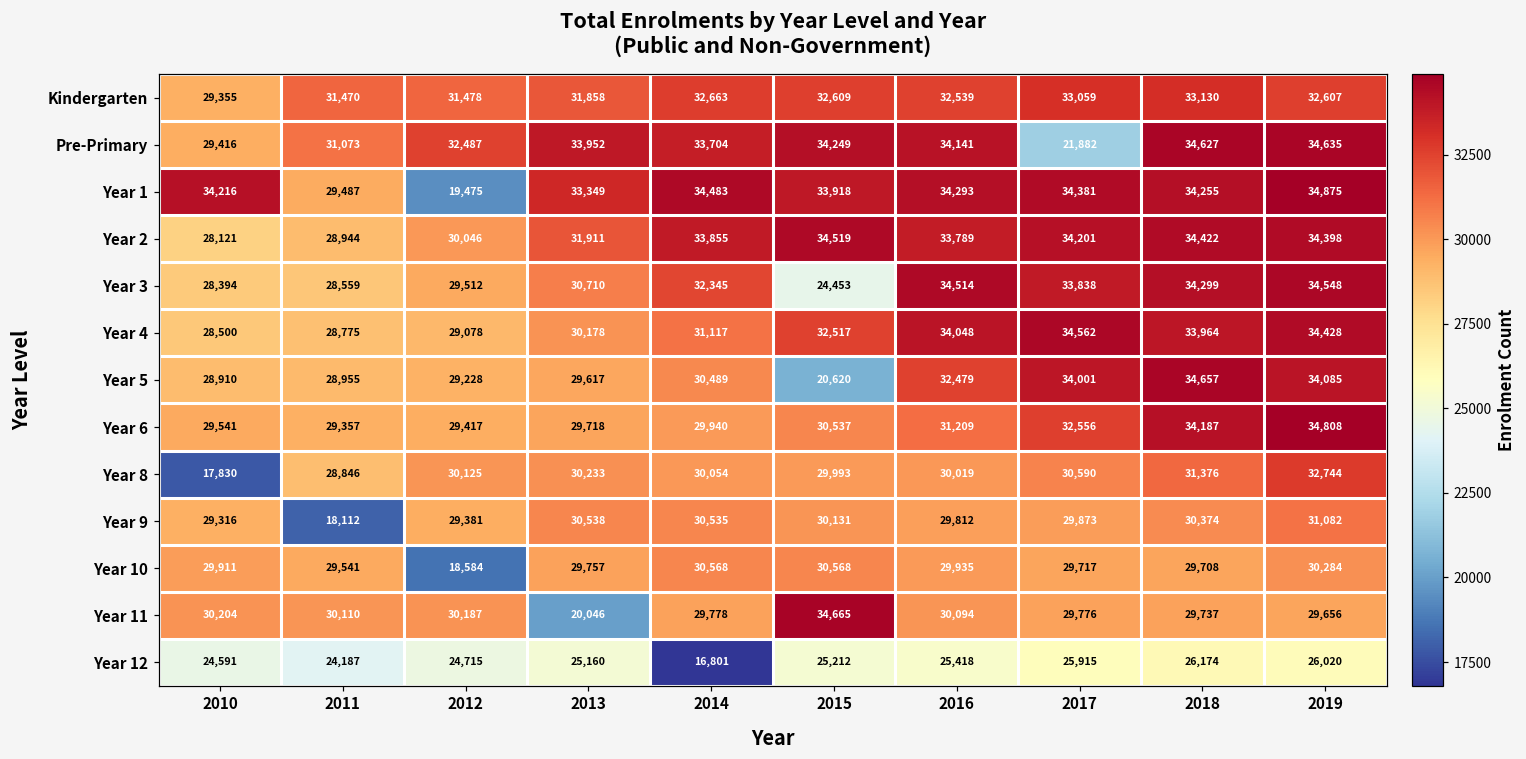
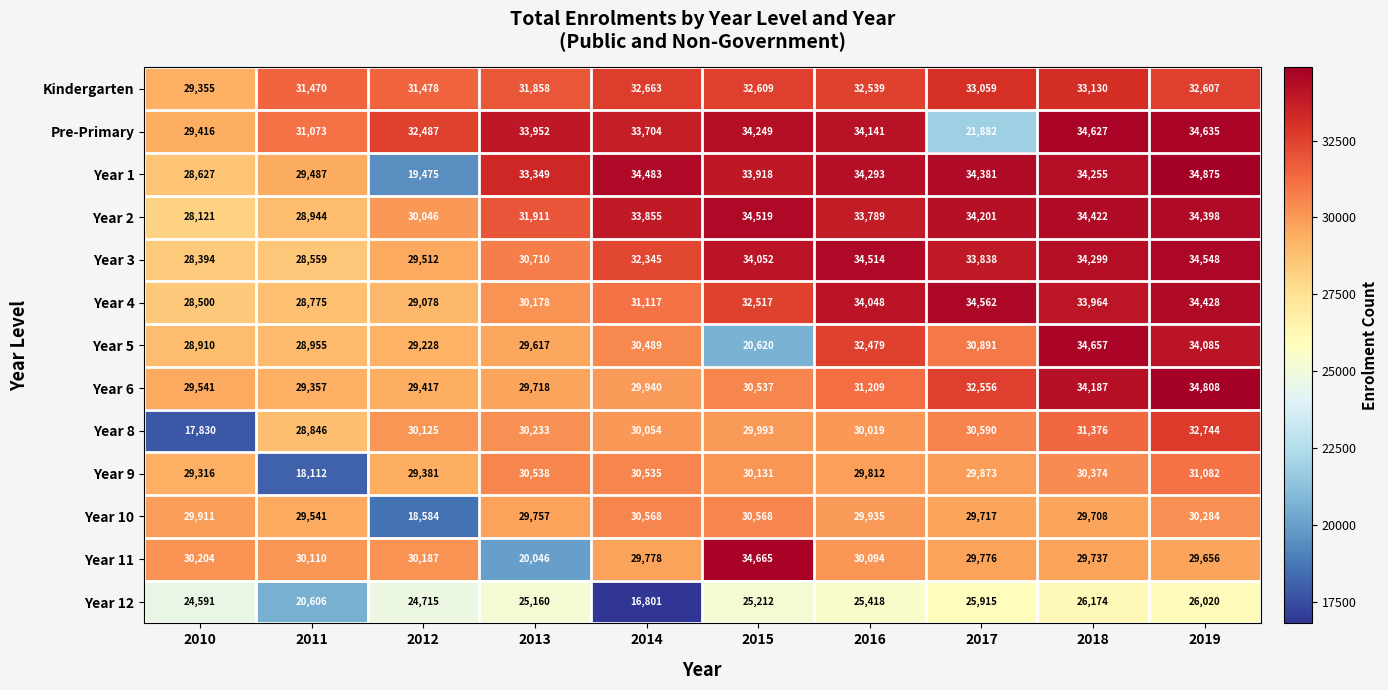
  {
    "Kindergarten": {
      "2010": "29,355",
      "2011": "31,470",
      "2012": "31,478",
      "2013": "31,858",
      "2014": "32,663",
      "2015": "32,609",
      "2016": "32,539",
      "2017": "33,059",
      "2018": "33,130",
      "2019": "32,607"
    },
    "Pre-Primary": {
      "2010": "29,416",
      "2011": "31,073",
      "2012": "32,487",
      "2013": "33,952",
      "2014": "33,704",
      "2015": "34,249",
      "2016": "34,141",
      "2017": "21,882",
      "2018": "34,627",
      "2019": "34,635"
    },
    "Year 1": {
-     "2010": "34,216",
+     "2010": "28,627",
      "2011": "29,487",
      "2012": "19,475",
      "2013": "33,349",
      "2014": "34,483",
      "2015": "33,918",
      "2016": "34,293",
      "2017": "34,381",
      "2018": "34,255",
      "2019": "34,875"
    },
    "Year 2": {
      "2010": "28,121",
      "2011": "28,944",
      "2012": "30,046",
      "2013": "31,911",
      "2014": "33,855",
      "2015": "34,519",
      "2016": "33,789",
      "2017": "34,201",
      "2018": "34,422",
      "2019": "34,398"
    },
    "Year 3": {
      "2010": "28,394",
      "2011": "28,559",
      "2012": "29,512",
      "2013": "30,710",
      "2014": "32,345",
-     "2015": "24,453",
+     "2015": "34,052",
      "2016": "34,514",
      "2017": "33,838",
      "2018": "34,299",
      "2019": "34,548"
    },
    "Year 4": {
      "2010": "28,500",
      "2011": "28,775",
      "2012": "29,078",
      "2013": "30,178",
      "2014": "31,117",
      "2015": "32,517",
      "2016": "34,048",
      "2017": "34,562",
      "2018": "33,964",
      "2019": "34,428"
    },
    "Year 5": {
      "2010": "28,910",
      "2011": "28,955",
      "2012": "29,228",
      "2013": "29,617",
      "2014": "30,489",
      "2015": "20,620",
      "2016": "32,479",
-     "2017": "34,001",
+     "2017": "30,891",
      "2018": "34,657",
      "2019": "34,085"
    },
    "Year 6": {
      "2010": "29,541",
      "2011": "29,357",
      "2012": "29,417",
      "2013": "29,718",
      "2014": "29,940",
      "2015": "30,537",
      "2016": "31,209",
      "2017": "32,556",
      "2018": "34,187",
      "2019": "34,808"
    },
    "Year 8": {
      "2010": "17,830",
      "2011": "28,846",
      "2012": "30,125",
      "2013": "30,233",
      "2014": "30,054",
      "2015": "29,993",
      "2016": "30,019",
      "2017": "30,590",
      "2018": "31,376",
      "2019": "32,744"
    },
    "Year 9": {
      "2010": "29,316",
      "2011": "18,112",
      "2012": "29,381",
      "2013": "30,538",
      "2014": "30,535",
      "2015": "30,131",
      "2016": "29,812",
      "2017": "29,873",
      "2018": "30,374",
      "2019": "31,082"
    },
    "Year 10": {
      "2010": "29,911",
      "2011": "29,541",
      "2012": "18,584",
      "2013": "29,757",
      "2014": "30,568",
      "2015": "30,568",
      "2016": "29,935",
      "2017": "29,717",
      "2018": "29,708",
      "2019": "30,284"
    },
    "Year 11": {
      "2010": "30,204",
      "2011": "30,110",
      "2012": "30,187",
      "2013": "20,046",
      "2014": "29,778",
      "2015": "34,665",
      "2016": "30,094",
      "2017": "29,776",
      "2018": "29,737",
      "2019": "29,656"
    },
    "Year 12": {
      "2010": "24,591",
-     "2011": "24,187",
+     "2011": "20,606",
      "2012": "24,715",
      "2013": "25,160",
      "2014": "16,801",
      "2015": "25,212",
      "2016": "25,418",
      "2017": "25,915",
      "2018": "26,174",
      "2019": "26,020"
    }
  }
